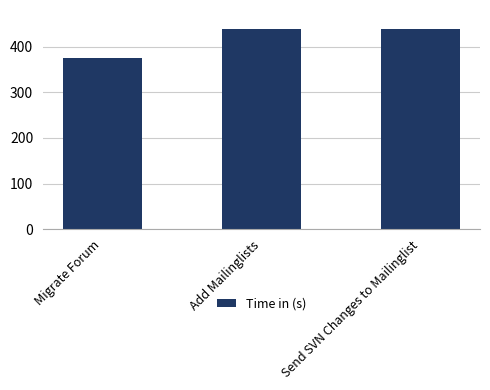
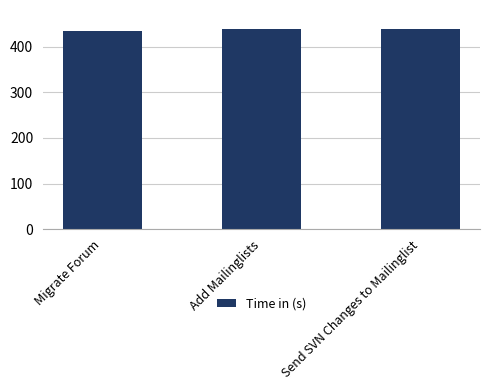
  {
-   "Migrate Forum": 370,
+   "Migrate Forum": 430,
    "Add Mailinglists": 440,
    "Send SVN Changes to Mailinglist": 440
  }
